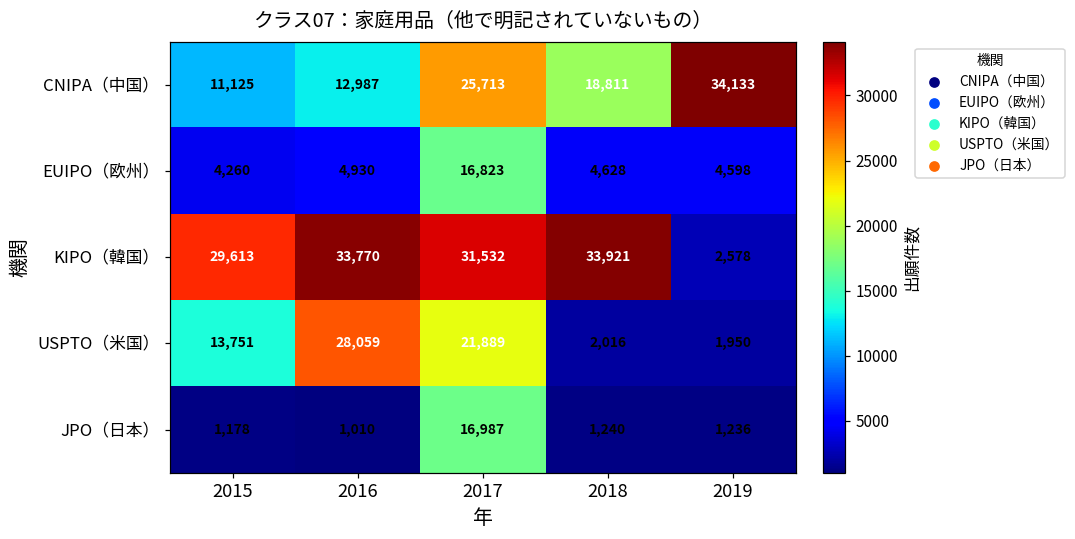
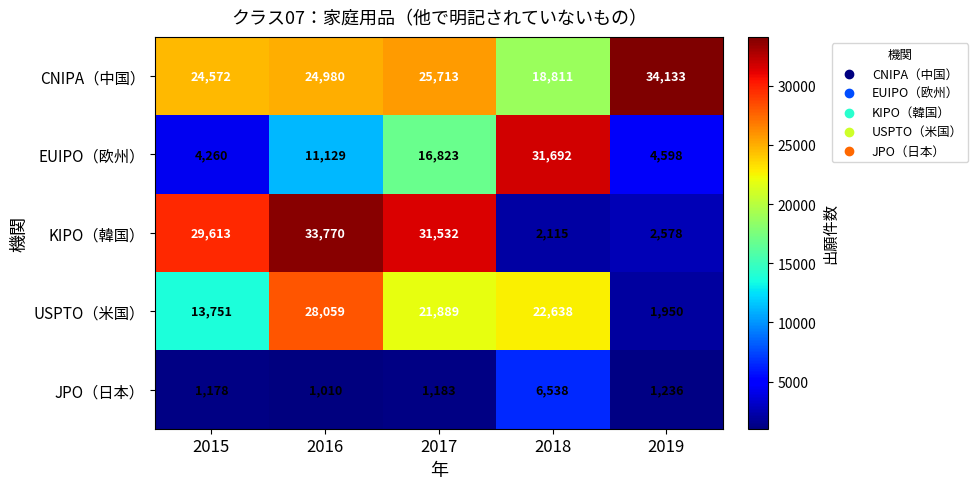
  {
    "CNIPA（中国）": {
-     "2015": "11,125",
-     "2016": "12,987",
+     "2015": "24,572",
+     "2016": "24,980",
      "2017": "25,713",
      "2018": "18,811",
      "2019": "34,133"
    },
    "EUIPO（欧州）": {
      "2015": "4,260",
-     "2016": "4,930",
+     "2016": "11,129",
      "2017": "16,823",
-     "2018": "4,628",
+     "2018": "31,692",
      "2019": "4,598"
    },
    "KIPO（韓国）": {
      "2015": "29,613",
      "2016": "33,770",
      "2017": "31,532",
-     "2018": "33,921",
+     "2018": "2,115",
      "2019": "2,578"
    },
    "USPTO（米国）": {
      "2015": "13,751",
      "2016": "28,059",
      "2017": "21,889",
-     "2018": "2,016",
+     "2018": "22,638",
      "2019": "1,950"
    },
    "JPO（日本）": {
      "2015": "1,178",
      "2016": "1,010",
-     "2017": "16,987",
-     "2018": "1,240",
+     "2017": "1,183",
+     "2018": "6,538",
      "2019": "1,236"
    }
  }
